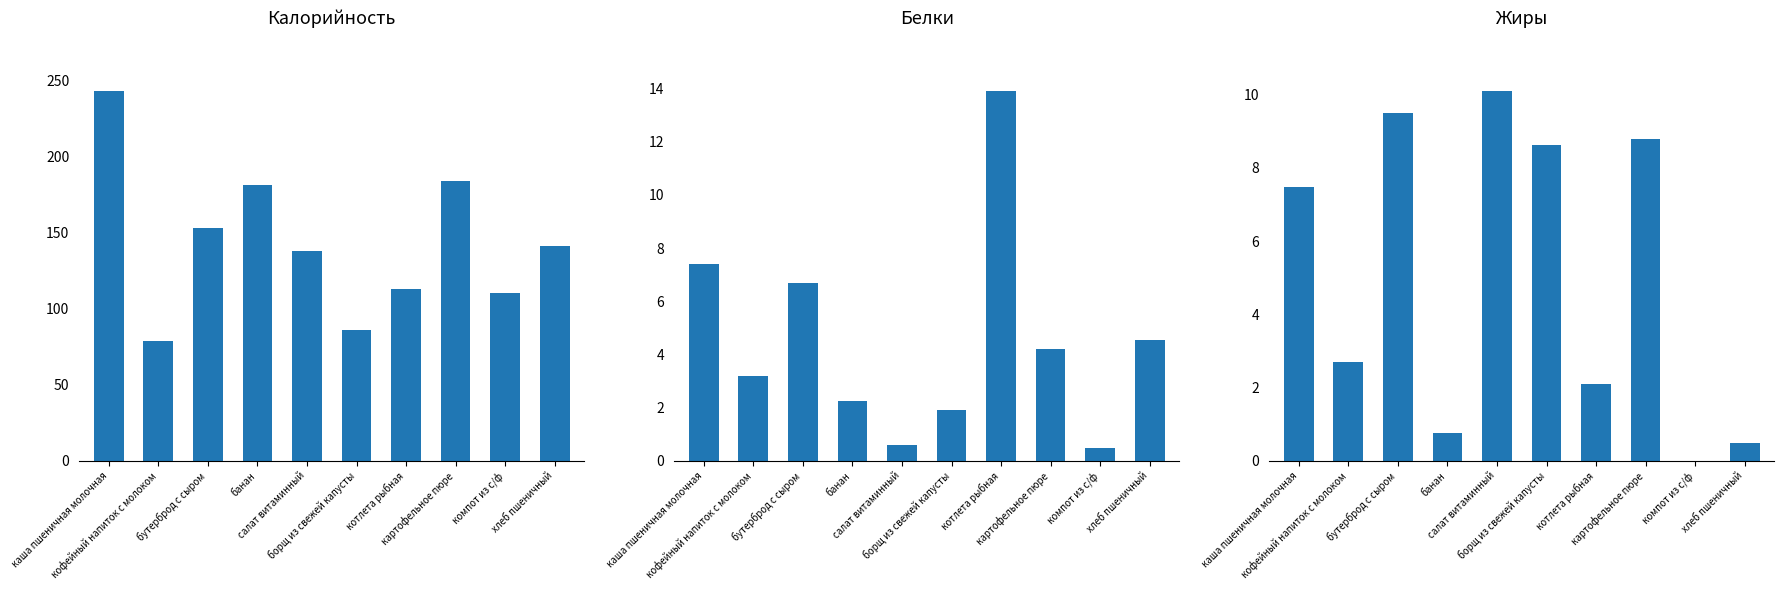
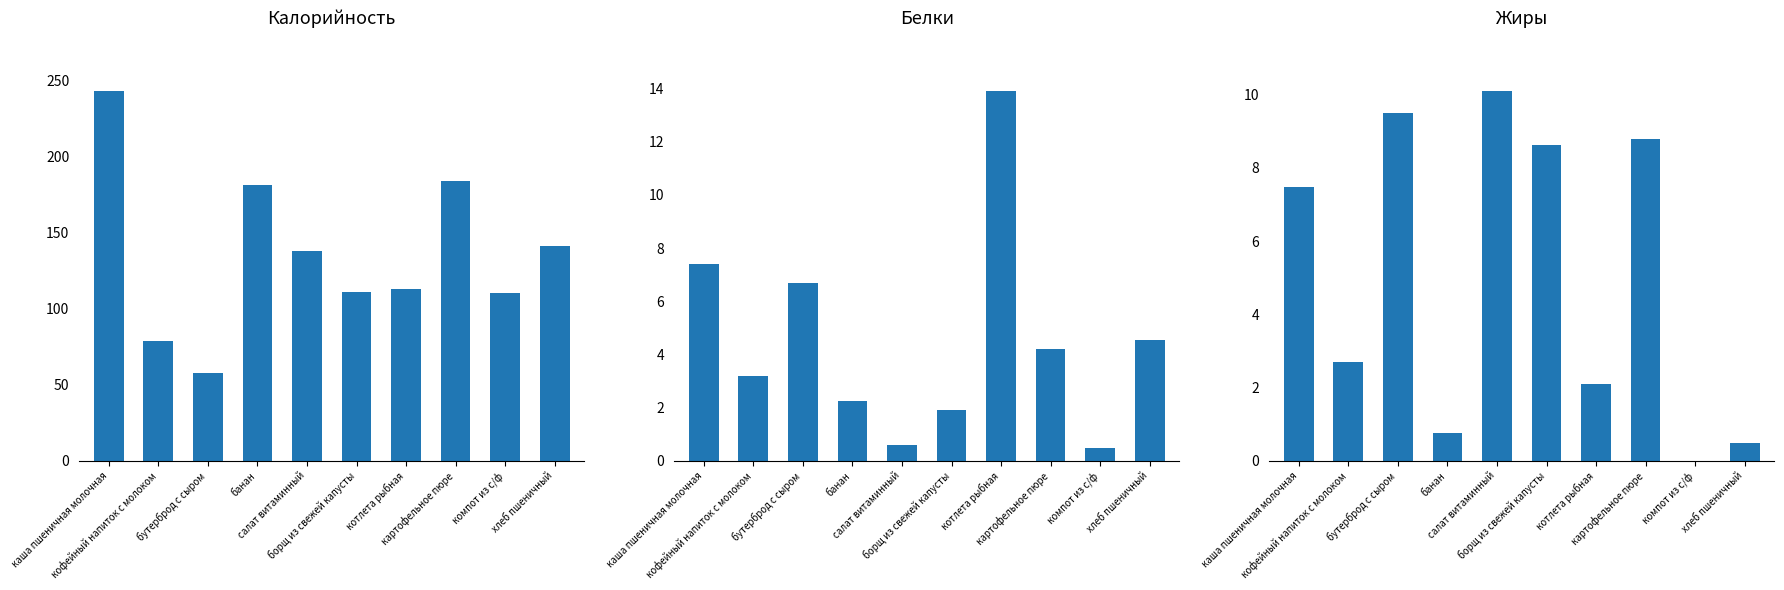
  {
    "Калорийность": {
      "каша пшеничная молочная": 243,
      "кофейный напиток с молоком": 79,
-     "бутерброд с сыром": 153,
+     "бутерброд с сыром": 58,
      "банан": 181,
      "салат витаминный": 138,
-     "борщ из свежей капусты": 86,
+     "борщ из свежей капусты": 111,
      "котлета рыбная": 113,
      "картофельное пюре": 184,
      "компот из с/ф": 110,
      "хлеб пшеничный": 141
    },
    "Белки": {
      "каша пшеничная молочная": 7.4,
      "кофейный напиток с молоком": 3.2,
      "бутерброд с сыром": 6.7,
      "банан": 2.3,
      "салат витаминный": 0.6,
      "борщ из свежей капусты": 1.9,
      "котлета рыбная": 13.9,
      "картофельное пюре": 4.2,
      "компот из с/ф": 0.5,
      "хлеб пшеничный": 4.6
    },
    "Жиры": {
      "каша пшеничная молочная": 7.5,
      "кофейный напиток с молоком": 2.7,
      "бутерброд с сыром": 9.5,
      "банан": 0.8,
      "салат витаминный": 10.1,
      "борщ из свежей капусты": 8.6,
      "котлета рыбная": 2.1,
      "картофельное пюре": 8.8,
      "компот из с/ф": 0.0,
      "хлеб пшеничный": 0.5
    }
  }
